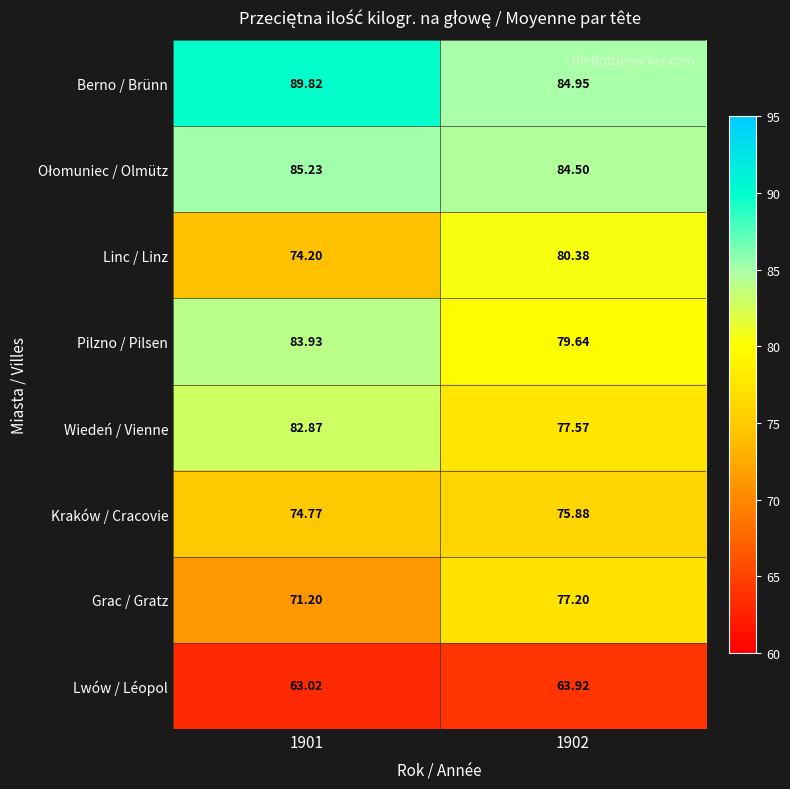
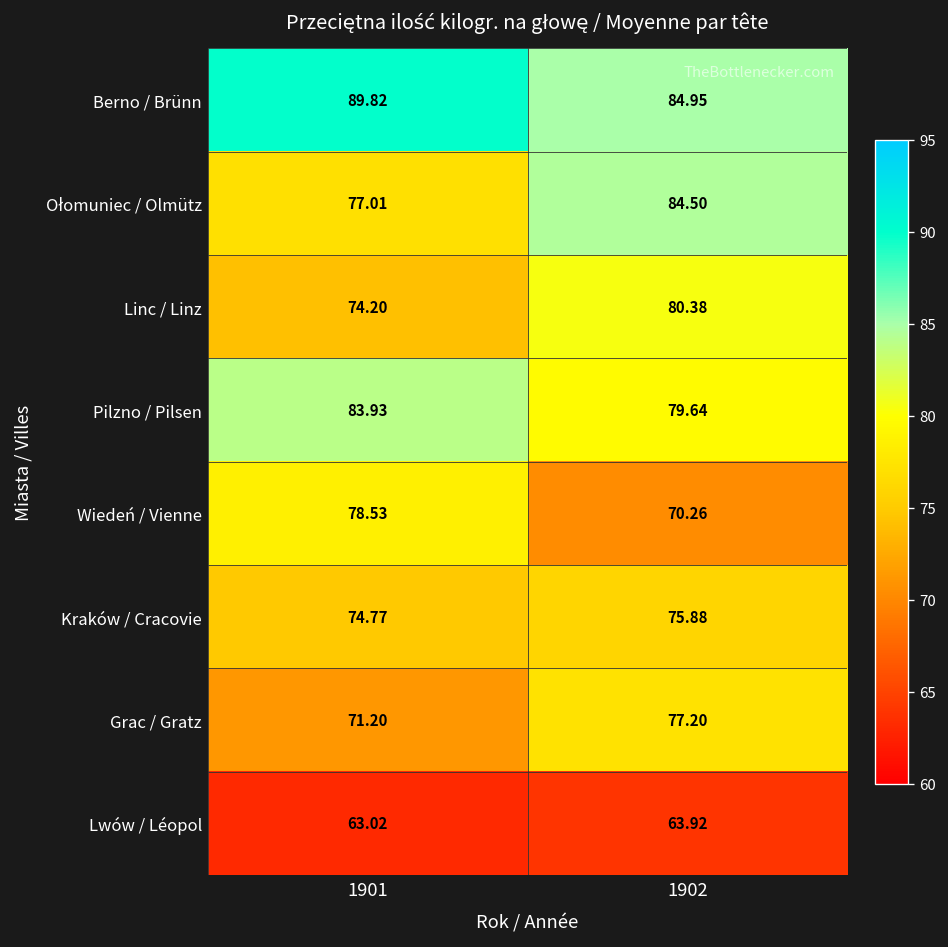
  {
    "Berno / Brünn": {
      "1901": 89.82
    },
    "Ołomuniec / Olmütz": {
-     "1901": 85.23,
+     "1901": 77.01,
      "1902": 84.50
    },
    "Linc / Linz": {
      "1901": 74.20,
      "1902": 80.38
    },
    "Pilzno / Pilsen": {
      "1901": 83.93,
      "1902": 79.64
    },
    "Wiedeń / Vienne": {
-     "1901": 82.87,
-     "1902": 77.57
+     "1901": 78.53,
+     "1902": 70.26
    },
    "Kraków / Cracovie": {
      "1901": 74.77,
      "1902": 75.88
    },
    "Grac / Gratz": {
      "1901": 71.20,
      "1902": 77.20
    },
    "Lwów / Léopol": {
      "1901": 63.02,
      "1902": 63.92
    }
  }
